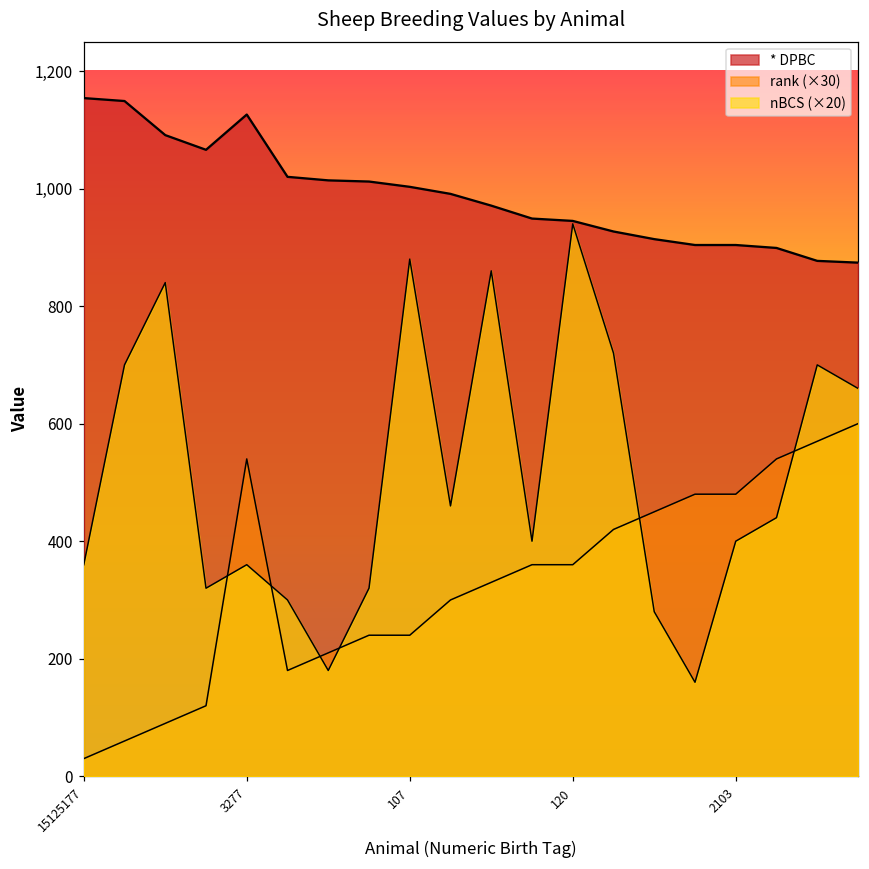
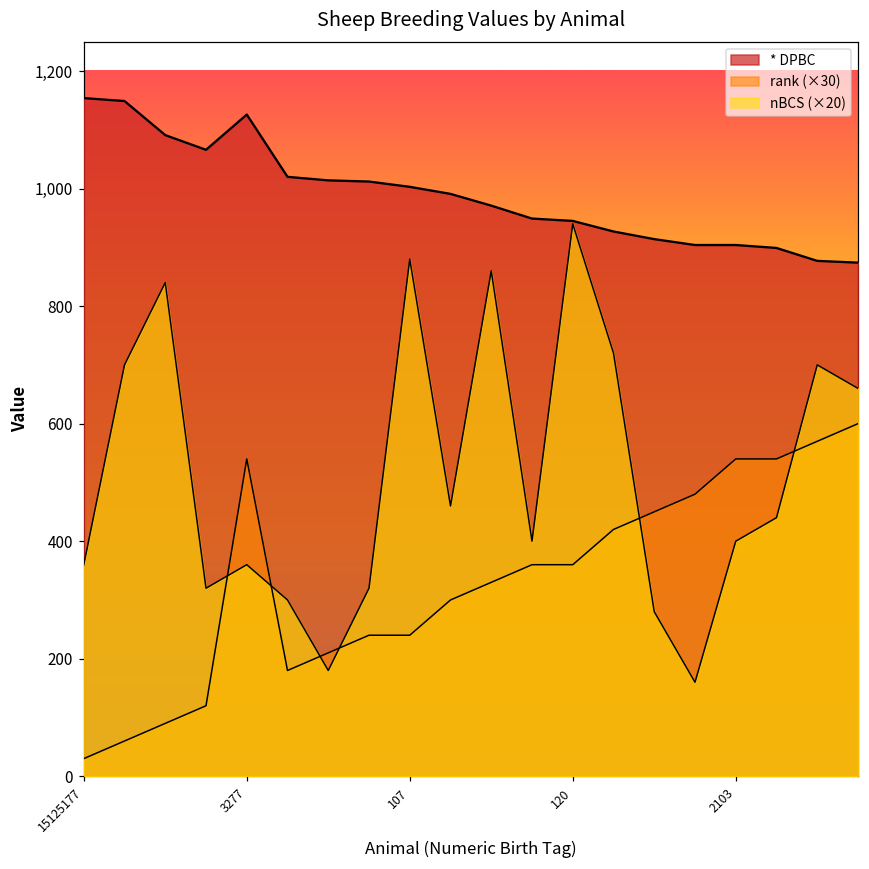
  {
    "* DPBC": {
      "15125177": "1,150",
      "3277": "1,130",
      "107": "1,000",
      "120": "950",
      "2103": "900"
    },
    "rank (×30)": {
      "15125177": "30",
      "3277": "540",
      "107": "240",
      "120": "360",
-     "2103": "480"
+     "2103": "540"
    },
    "nBCS (×20)": {
      "15125177": "360",
      "3277": "360",
      "107": "880",
      "120": "940",
      "2103": "400"
    }
  }
